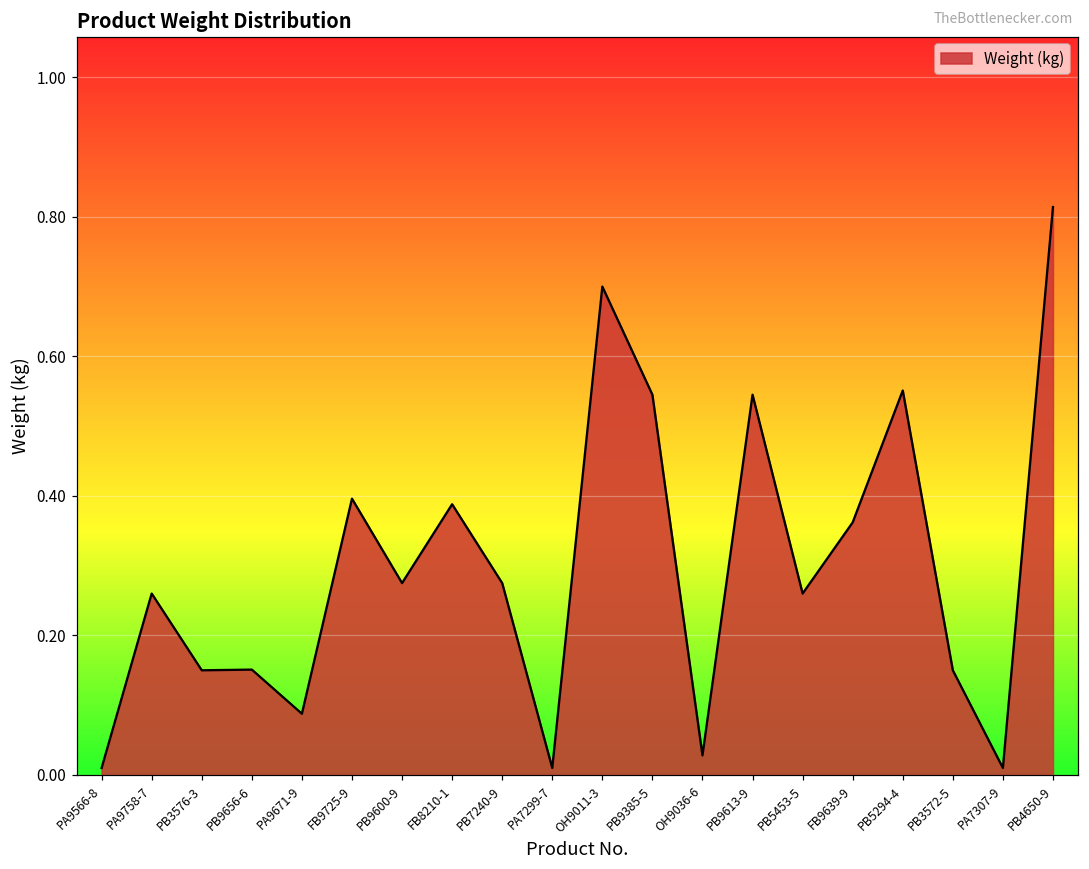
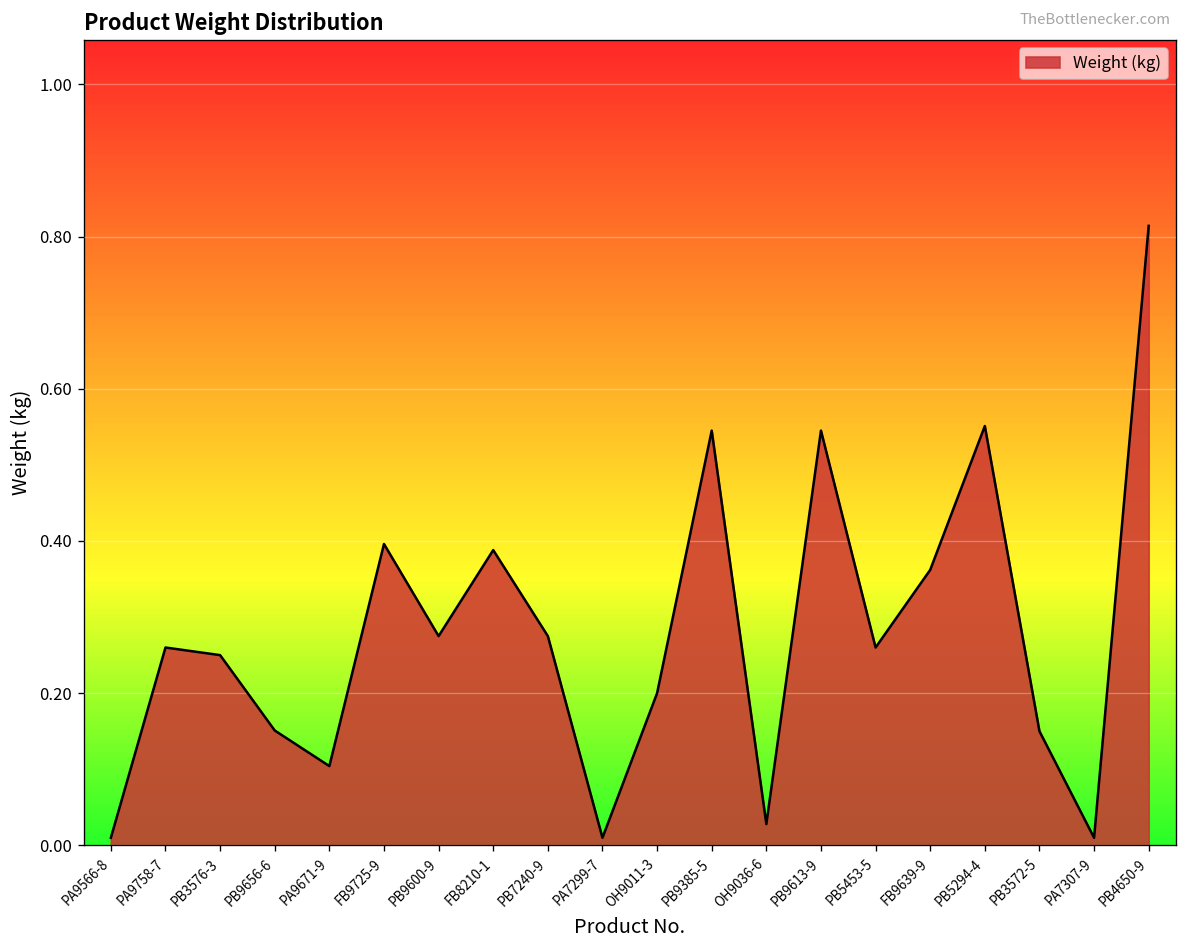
  {
    "PA9566-8": 0.01,
    "PA9758-7": 0.26,
-   "PB3576-3": 0.15,
+   "PB3576-3": 0.25,
    "PB9656-6": 0.15,
-   "PA9671-9": 0.09,
+   "PA9671-9": 0.10,
    "FB9725-9": 0.40,
    "PB9600-9": 0.28,
    "FB8210-1": 0.39,
    "PB7240-9": 0.28,
    "PA7299-7": 0.01,
-   "OH9011-3": 0.7,
+   "OH9011-3": 0.2,
    "PB9385-5": 0.55,
    "OH9036-6": 0.03,
    "PB9613-9": 0.55,
    "PB5453-5": 0.26,
    "FB9639-9": 0.36,
    "PB5294-4": 0.55,
    "PB3572-5": 0.15,
    "PA7307-9": 0.01,
    "PB4650-9": 0.81
  }
